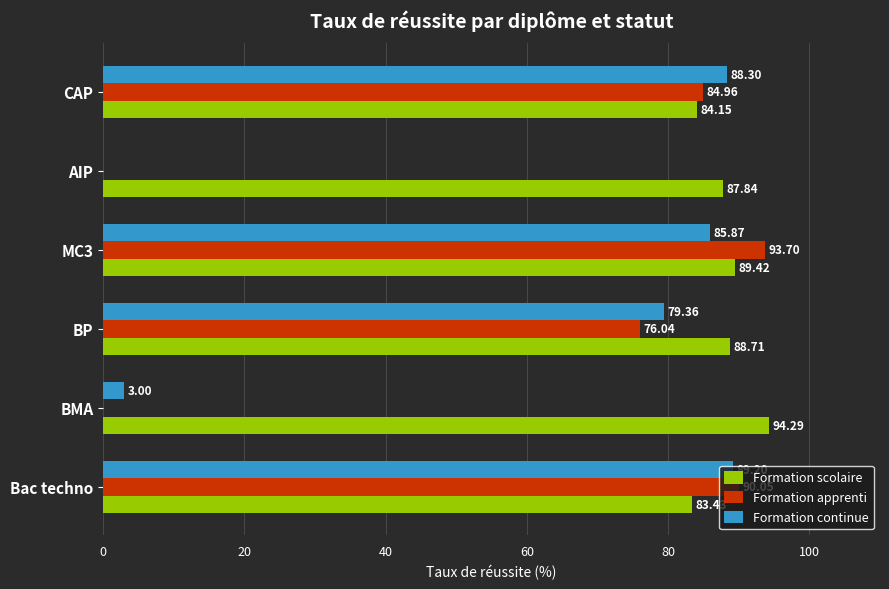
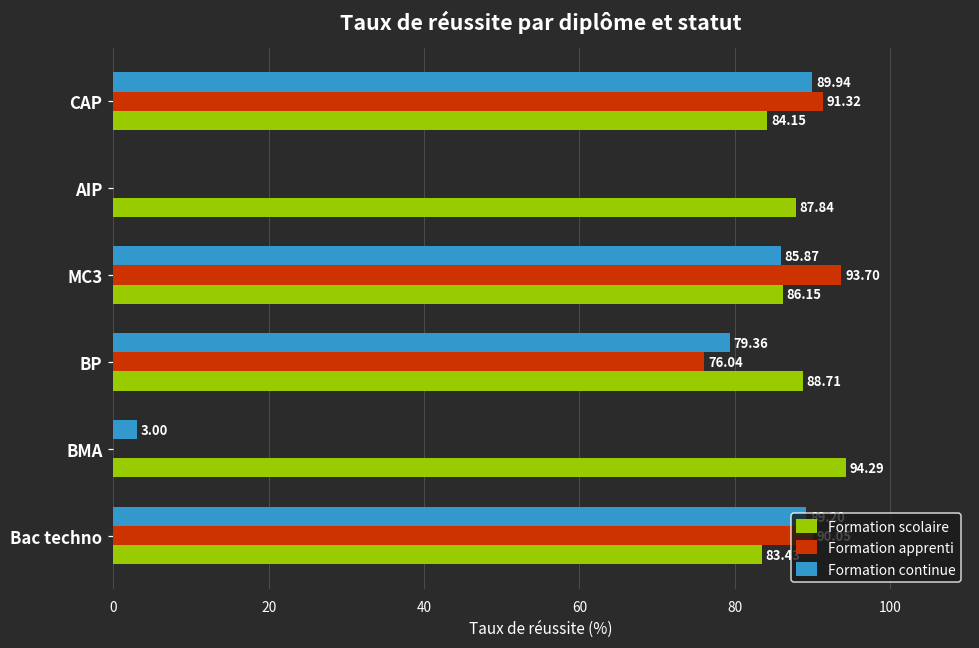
  {
    "Formation scolaire": {
      "CAP": 84.15,
      "AIP": 87.84,
-     "MC3": 89.42,
+     "MC3": 86.15,
      "BP": 88.71,
      "BMA": 94.29
    },
    "Formation apprenti": {
-     "CAP": 84.96,
+     "CAP": 91.32,
      "MC3": 93.70,
      "BP": 76.04
    },
    "Formation continue": {
-     "CAP": 88.30,
+     "CAP": 89.94,
      "MC3": 85.87,
      "BP": 79.36,
      "BMA": 3.00
    }
  }
